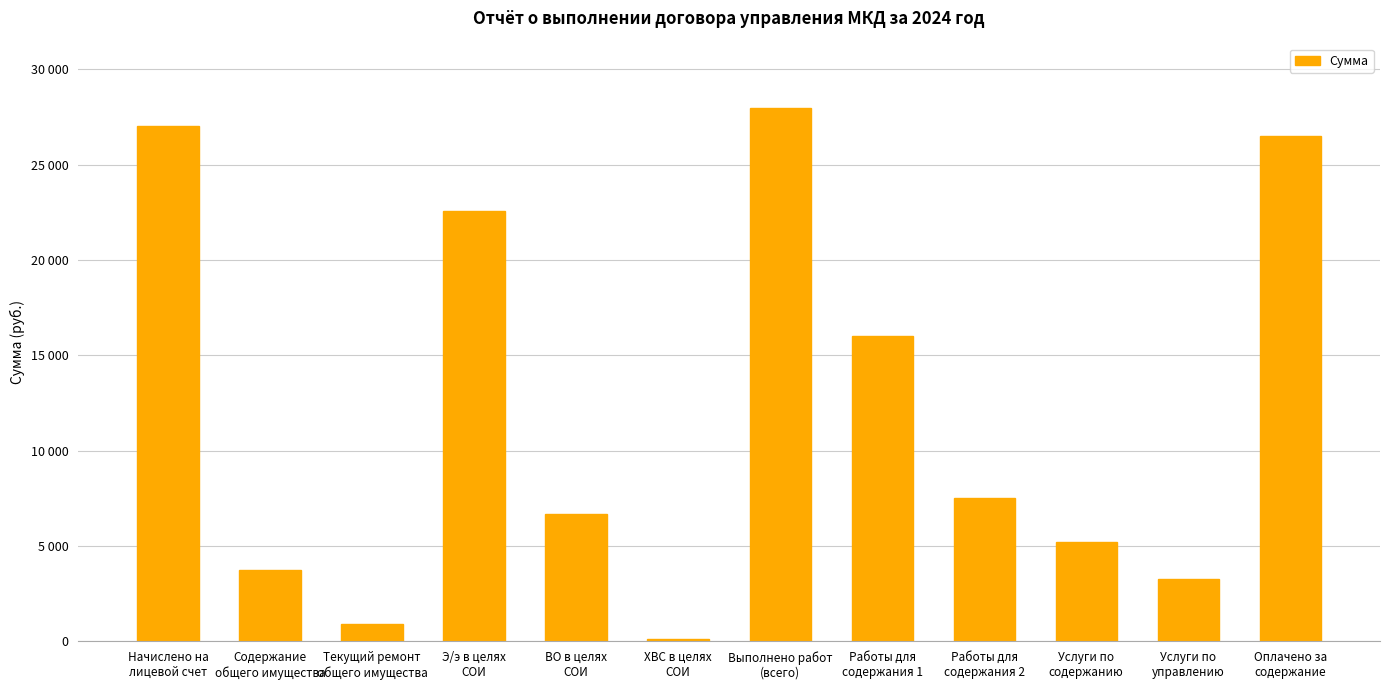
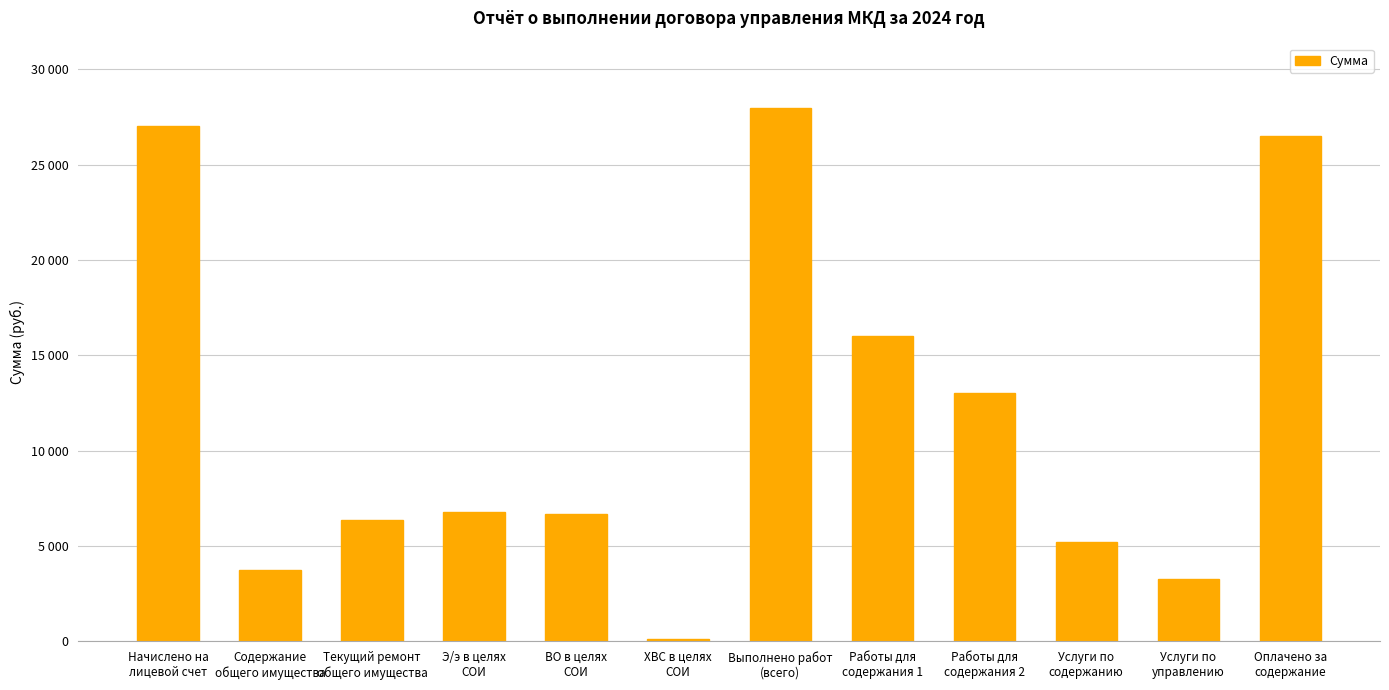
  {
    "Начислено на лицевой счет": 27000,
    "Содержание общего имущества": 3800,
-   "Текущий ремонт общего имущества": 900,
-   "Э/э в целях СОИ": 22600,
+   "Текущий ремонт общего имущества": 6400,
+   "Э/э в целях СОИ": 6800,
    "ВО в целях СОИ": 6700,
    "Выполнено работ (всего)": 28000,
    "Работы для содержания 1": 16000,
-   "Работы для содержания 2": 7500,
+   "Работы для содержания 2": 13000,
    "Услуги по содержанию": 5200,
    "Услуги по управлению": 3300,
    "Оплачено за содержание": 26500
  }
